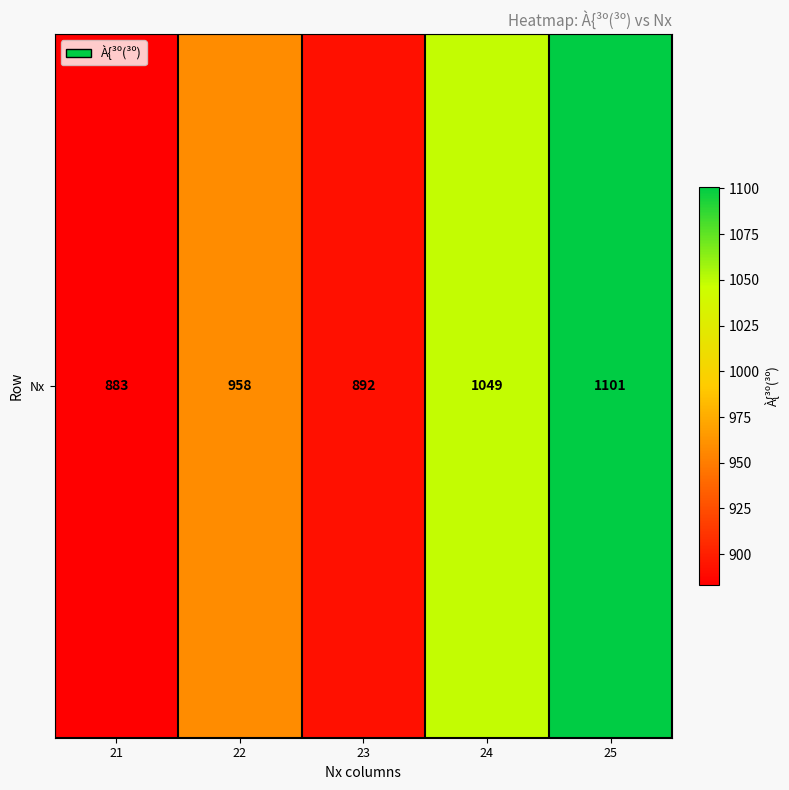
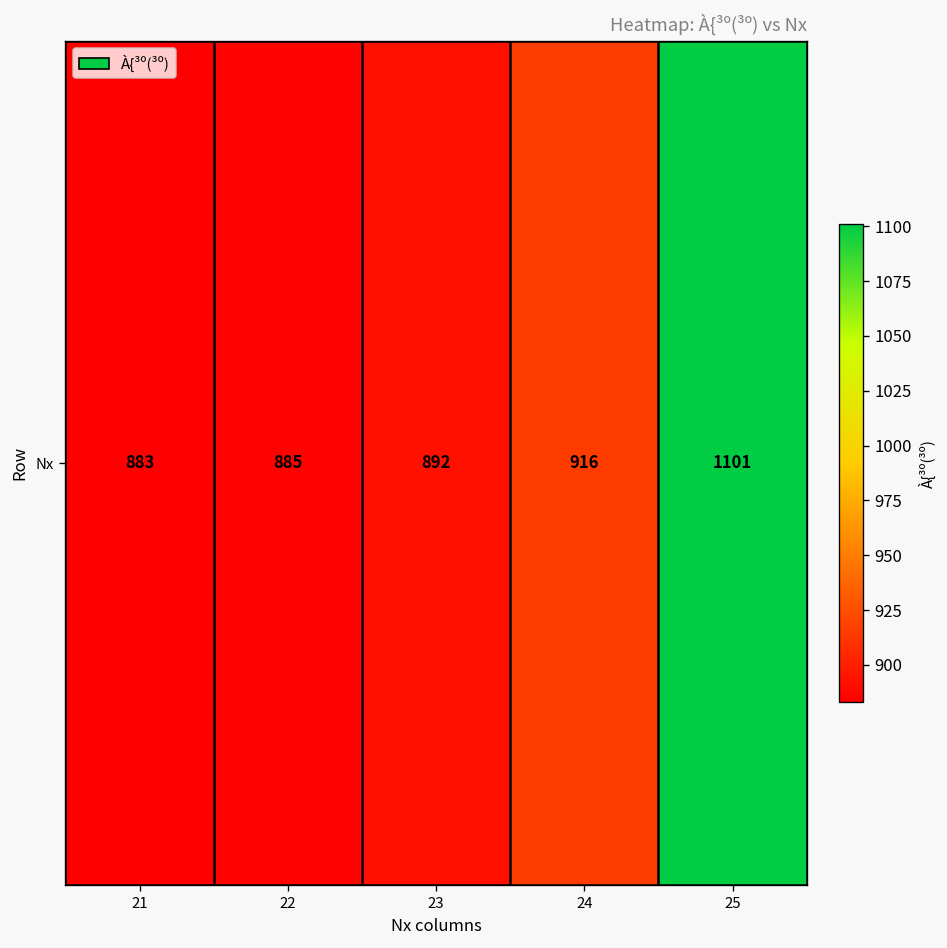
  {
    "Nx": {
      "21": 883,
-     "22": 958,
+     "22": 885,
      "23": 892,
-     "24": 1049,
+     "24": 916,
      "25": 1101
    }
  }
